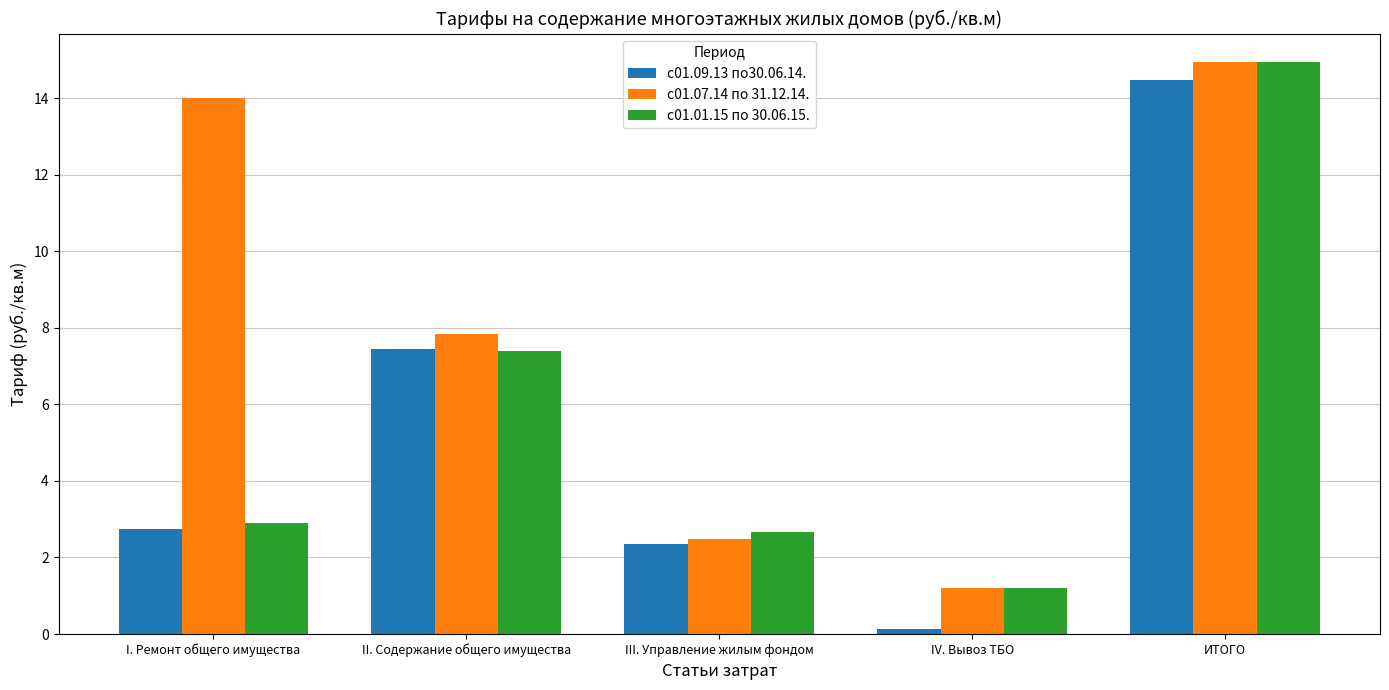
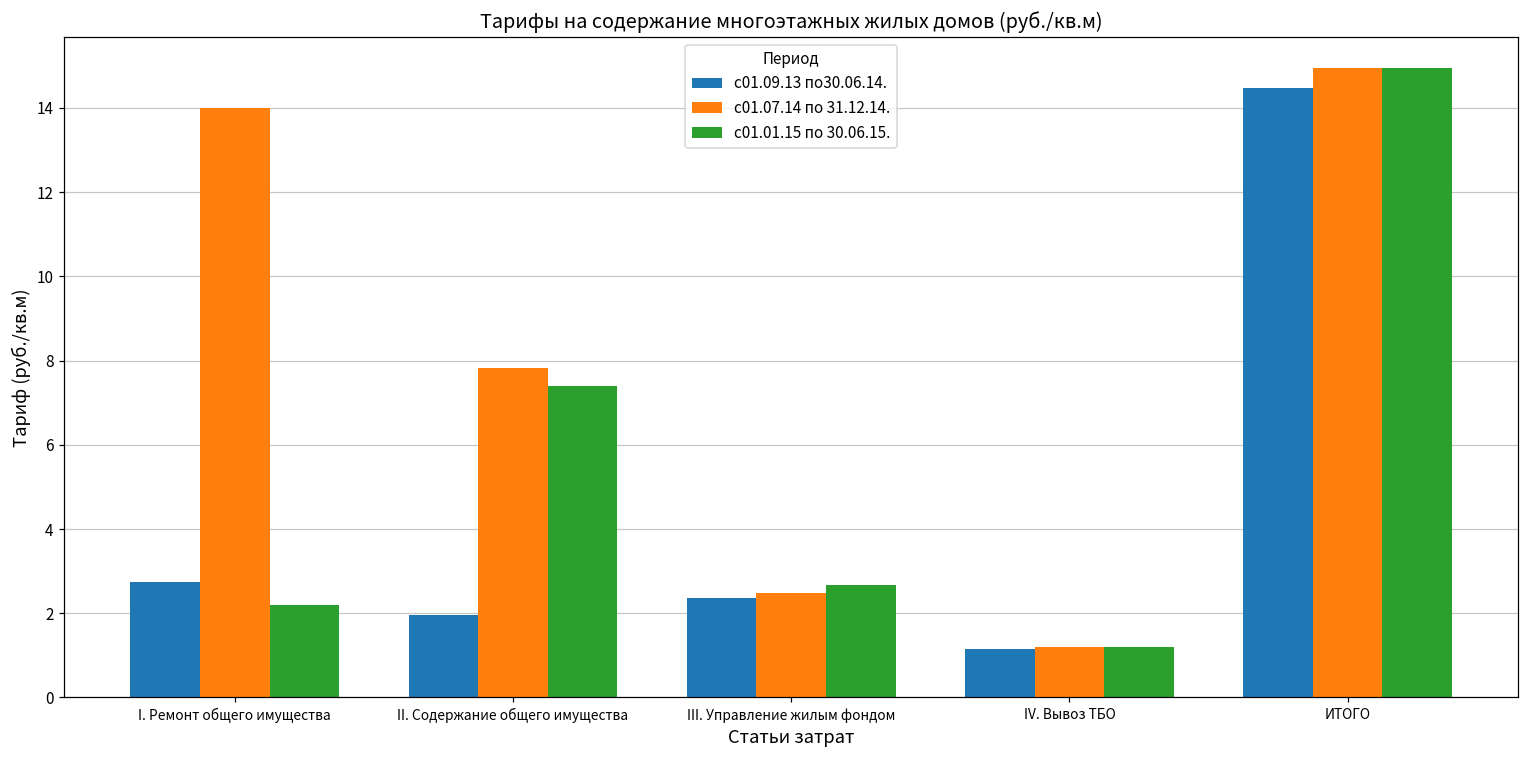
  {
    "с01.09.13 по30.06.14.": {
      "I. Ремонт общего имущества": 2.7,
-     "II. Содержание общего имущества": 7.5,
+     "II. Содержание общего имущества": 2.0,
      "III. Управление жилым фондом": 2.4,
-     "IV. Вывоз ТБО": 0.1,
+     "IV. Вывоз ТБО": 1.2,
      "ИТОГО": 14.5
    },
    "с01.07.14 по 31.12.14.": {
      "I. Ремонт общего имущества": 14.0,
      "II. Содержание общего имущества": 7.8,
      "III. Управление жилым фондом": 2.5,
      "IV. Вывоз ТБО": 1.2,
      "ИТОГО": 14.9
    },
    "с01.01.15 по 30.06.15.": {
-     "I. Ремонт общего имущества": 2.9,
+     "I. Ремонт общего имущества": 2.2,
      "II. Содержание общего имущества": 7.4,
      "III. Управление жилым фондом": 2.7,
      "IV. Вывоз ТБО": 1.2,
      "ИТОГО": 14.9
    }
  }
